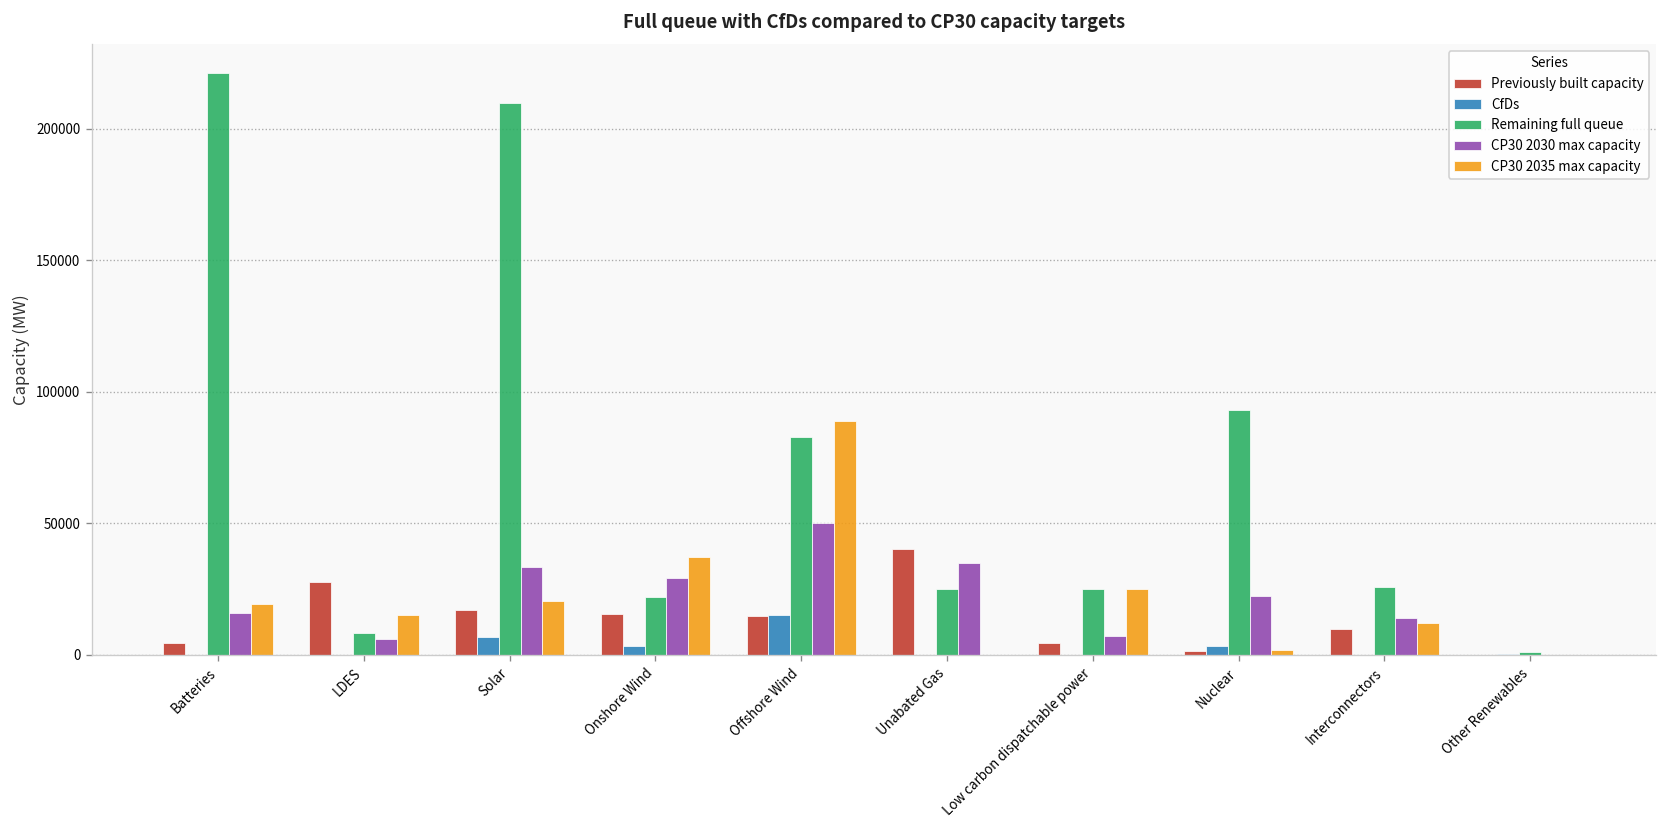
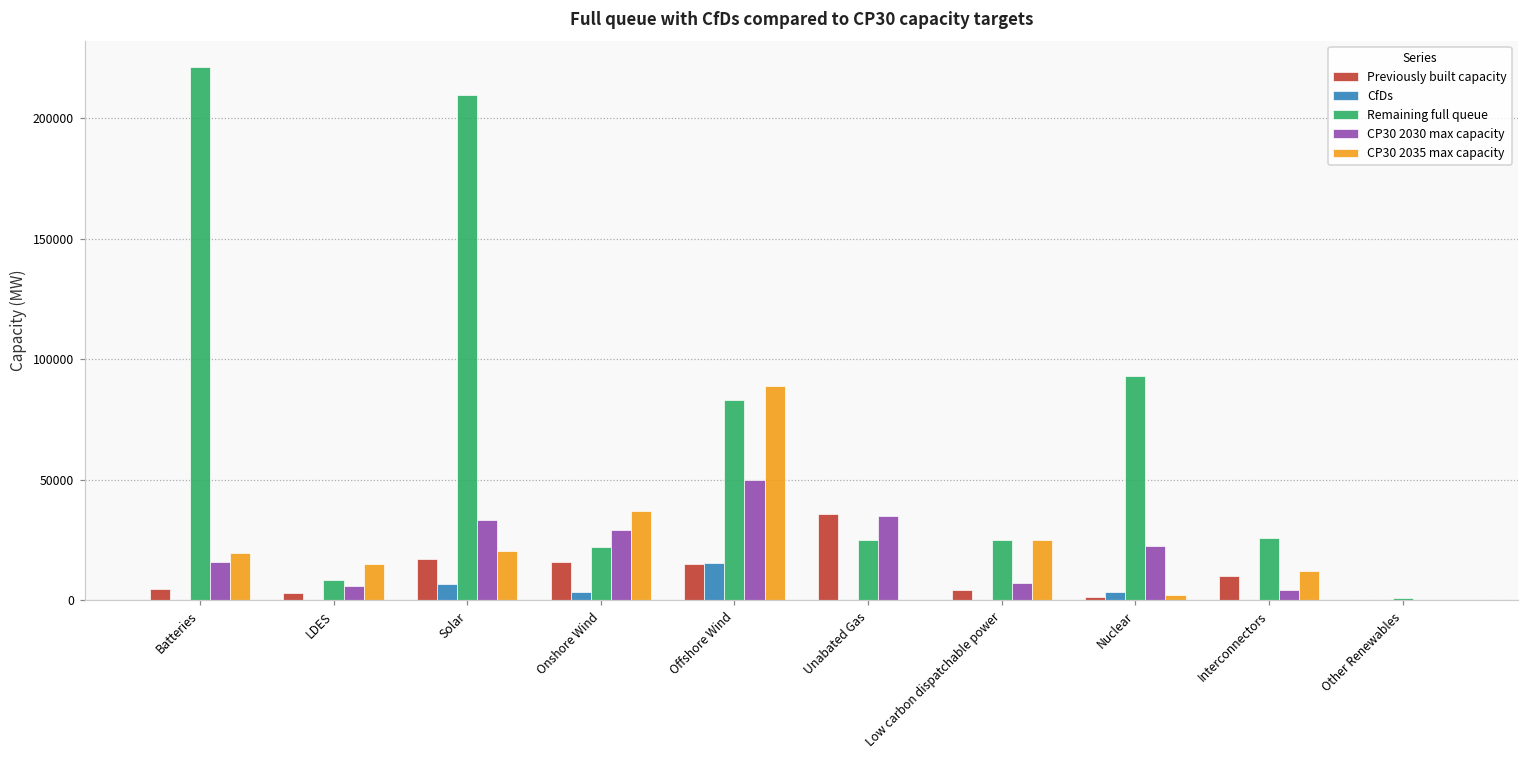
  {
    "Previously built capacity": {
      "Batteries": 5000,
-     "LDES": 28000,
+     "LDES": 3000,
      "Solar": 17000,
      "Onshore Wind": 16000,
      "Offshore Wind": 15000,
-     "Unabated Gas": 40000,
+     "Unabated Gas": 36000,
      "Low carbon dispatchable power": 4000,
      "Nuclear": 1000,
      "Interconnectors": 10000,
      "Other Renewables": 0
    },
    "CfDs": {
      "Batteries": 0,
      "LDES": 0,
      "Solar": 7000,
      "Onshore Wind": 3000,
      "Offshore Wind": 15000,
      "Unabated Gas": 0,
      "Low carbon dispatchable power": 0,
      "Nuclear": 3000,
      "Interconnectors": 0
    },
    "Remaining full queue": {
      "Batteries": 221000,
      "LDES": 8000,
      "Solar": 210000,
      "Onshore Wind": 22000,
      "Offshore Wind": 83000,
      "Unabated Gas": 25000,
      "Low carbon dispatchable power": 25000,
      "Nuclear": 93000,
      "Interconnectors": 26000
    },
    "CP30 2030 max capacity": {
      "Batteries": 16000,
      "LDES": 6000,
      "Solar": 33000,
      "Onshore Wind": 29000,
      "Offshore Wind": 50000,
      "Unabated Gas": 35000,
      "Low carbon dispatchable power": 7000,
      "Nuclear": 22000,
-     "Interconnectors": 14000,
+     "Interconnectors": 4000,
      "Other Renewables": 0
    },
    "CP30 2035 max capacity": {
      "Batteries": 19000,
      "LDES": 15000,
      "Solar": 20000,
      "Onshore Wind": 37000,
      "Offshore Wind": 89000,
      "Unabated Gas": 0,
      "Low carbon dispatchable power": 25000,
      "Nuclear": 2000,
      "Interconnectors": 12000,
      "Other Renewables": 0
    }
  }
